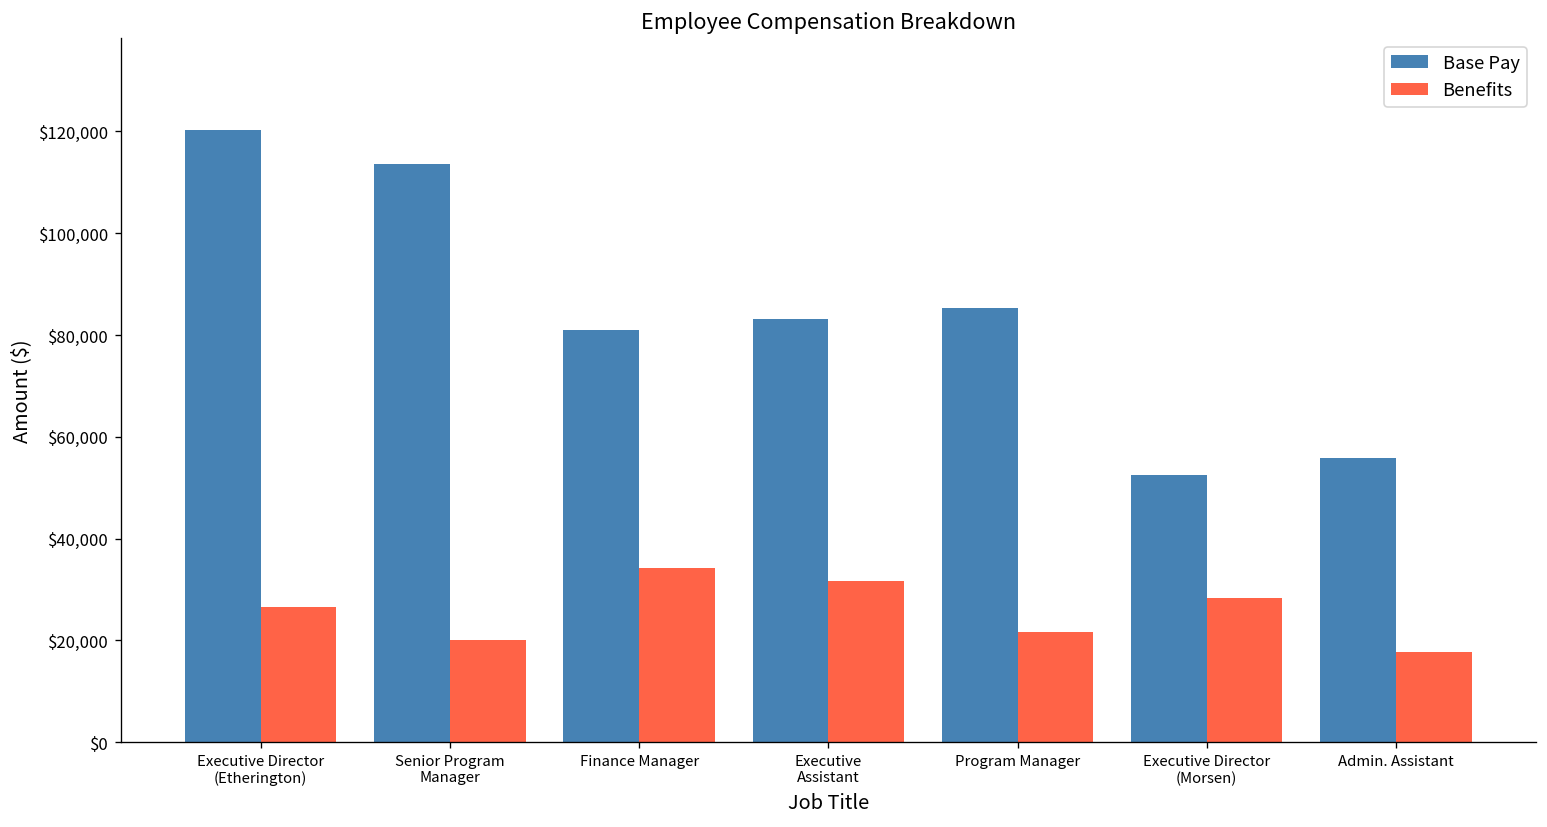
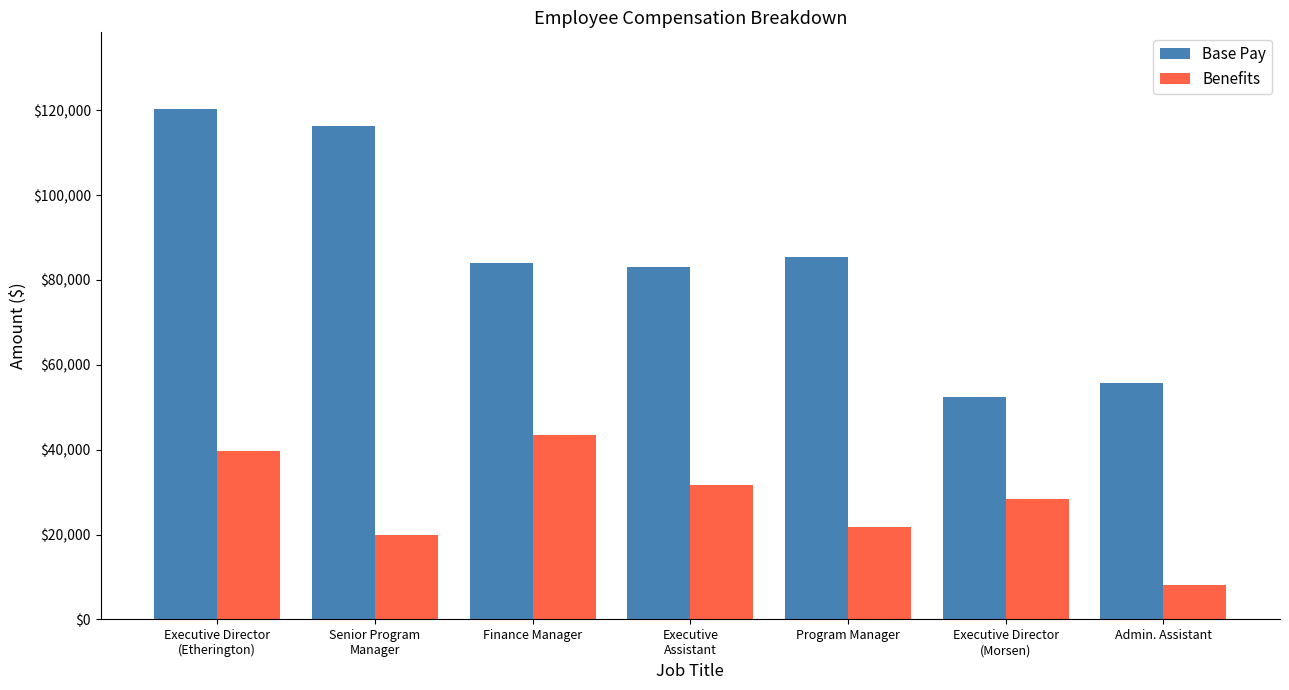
  {
    "Base Pay": {
      "Executive Director (Etherington)": "$120,000",
-     "Senior Program Manager": "$114,000",
-     "Finance Manager": "$81,000",
+     "Senior Program Manager": "$116,000",
+     "Finance Manager": "$84,000",
      "Executive Assistant": "$83,000",
      "Program Manager": "$85,000",
      "Executive Director (Morsen)": "$52,000",
      "Admin. Assistant": "$56,000"
    },
    "Benefits": {
-     "Executive Director (Etherington)": "$27,000",
+     "Executive Director (Etherington)": "$40,000",
      "Senior Program Manager": "$20,000",
-     "Finance Manager": "$34,000",
+     "Finance Manager": "$43,000",
      "Executive Assistant": "$32,000",
      "Program Manager": "$22,000",
      "Executive Director (Morsen)": "$28,000",
-     "Admin. Assistant": "$18,000"
+     "Admin. Assistant": "$8,000"
    }
  }
